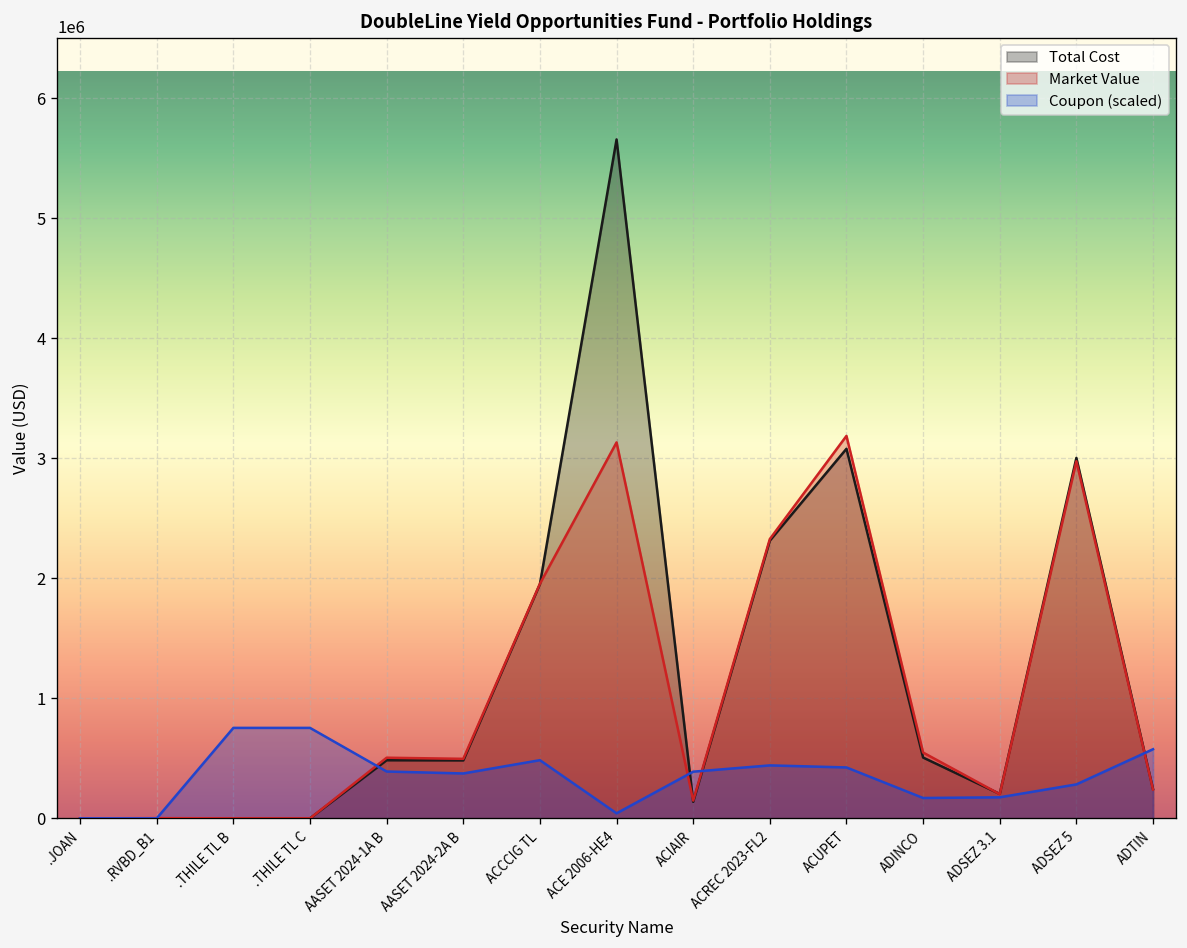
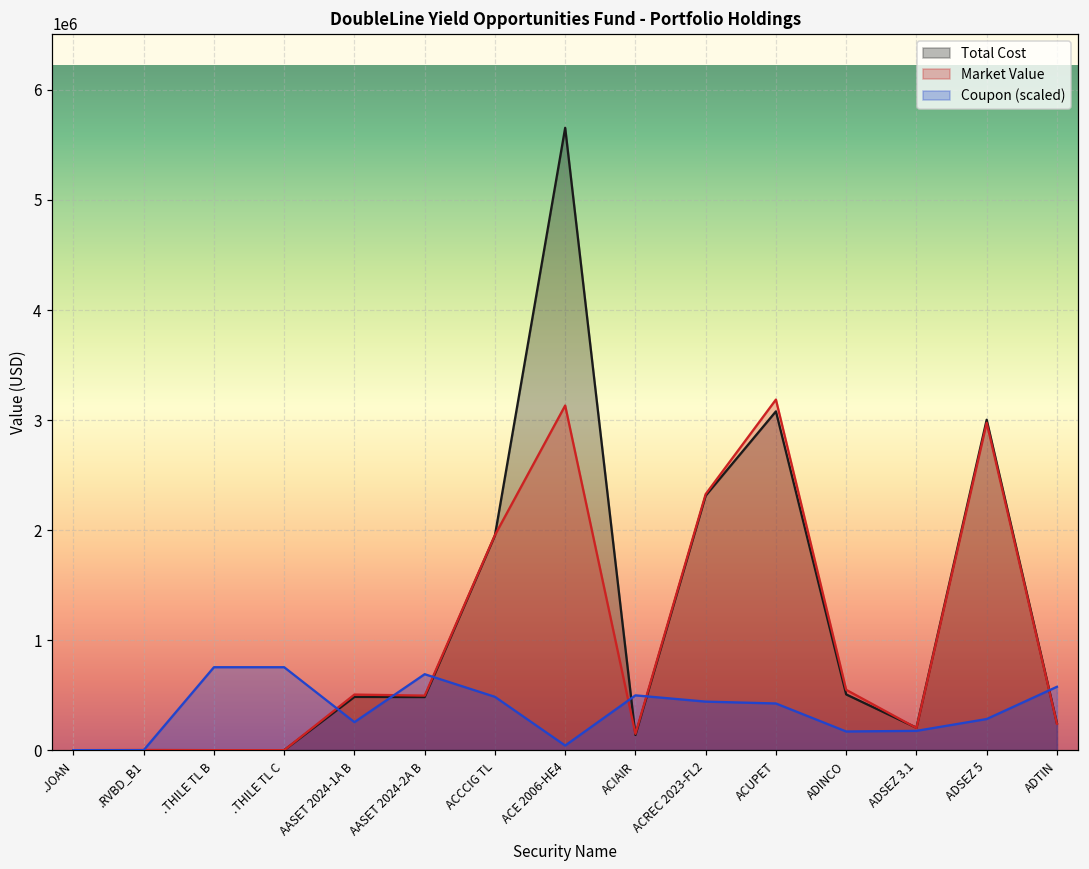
  {
    "Total Cost": {
      "ACE 2006-HE4": 5660000,
      "ACUPET": 3080000,
      "ADINCO": 510000,
      "ADSEZ 5": 3000000
    },
    "Market Value": {
      "ACE 2006-HE4": 3130000,
      "ACUPET": 3190000,
      "ADINCO": 550000,
      "ADSEZ 5": 2980000
    },
    "Coupon (scaled)": {
      ".THILE TL B": 750000,
      ".THILE TL C": 750000,
-     "AASET 2024-1A B": 390000,
-     "AASET 2024-2A B": 370000,
+     "AASET 2024-1A B": 250000,
+     "AASET 2024-2A B": 690000,
      "ACCCIG TL": 480000,
      "ACE 2006-HE4": 40000,
-     "ACIAIR": 390000,
+     "ACIAIR": 500000,
      "ACREC 2023-FL2": 440000,
      "ACUPET": 420000,
      "ADINCO": 170000,
      "ADSEZ 3.1": 180000,
      "ADSEZ 5": 280000,
      "ADTIN": 580000
    }
  }
